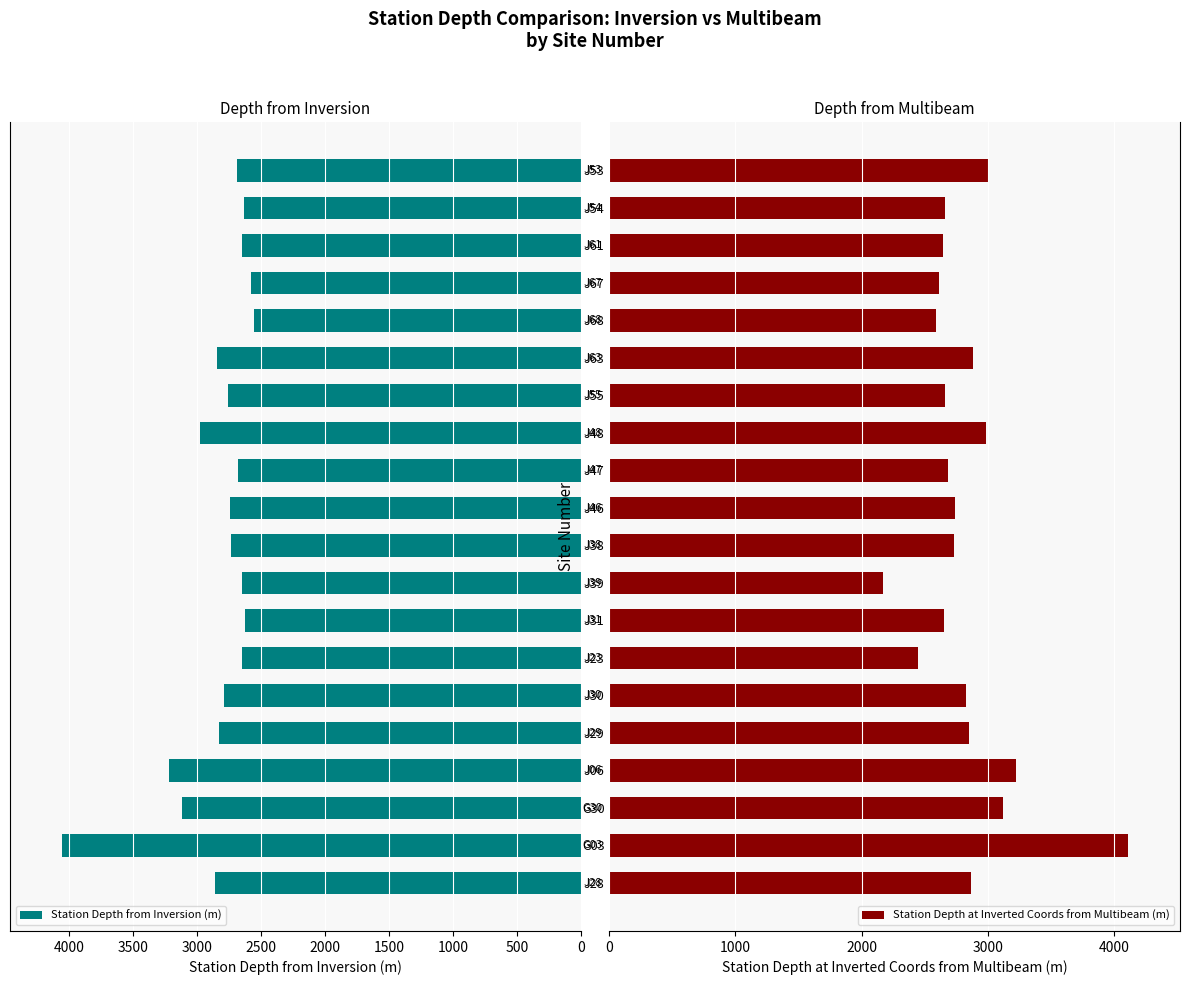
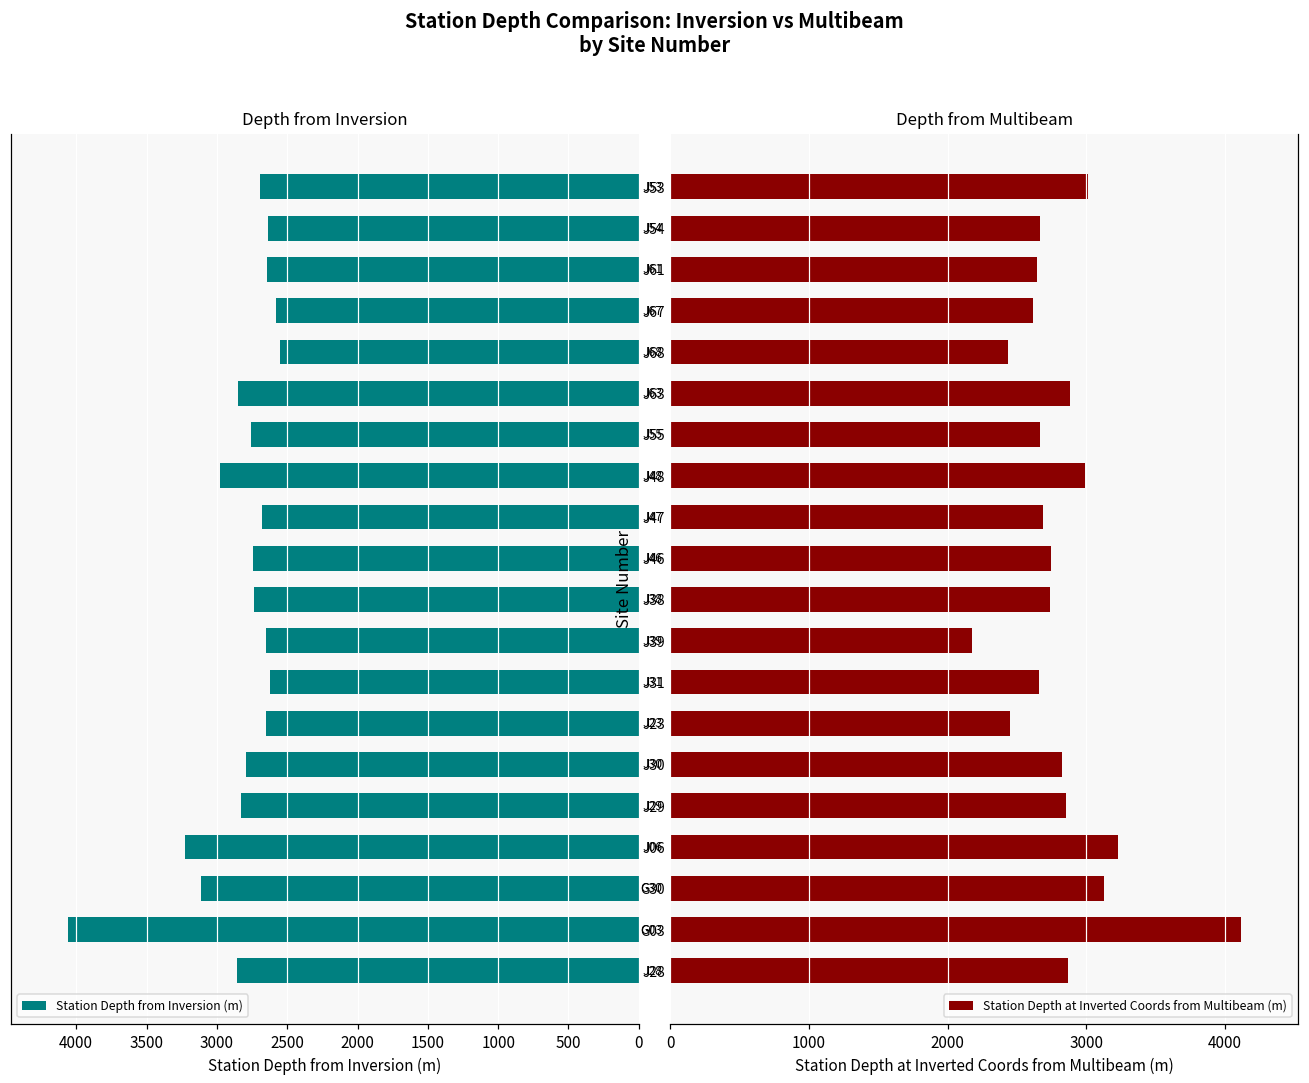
  {
    "Depth from Multibeam": {
      "J53": 3010,
      "J54": 2660,
      "J61": 2640,
      "J67": 2610,
-     "J68": 2590,
+     "J68": 2430,
      "J63": 2880,
      "J55": 2670,
      "J48": 2990,
      "J47": 2690,
      "J46": 2740,
      "J38": 2730,
      "J39": 2170,
      "J31": 2660,
      "J23": 2450,
      "J30": 2820,
      "J29": 2850,
      "J06": 3220,
      "G30": 3120,
      "G03": 4110,
      "J28": 2870
    }
  }
